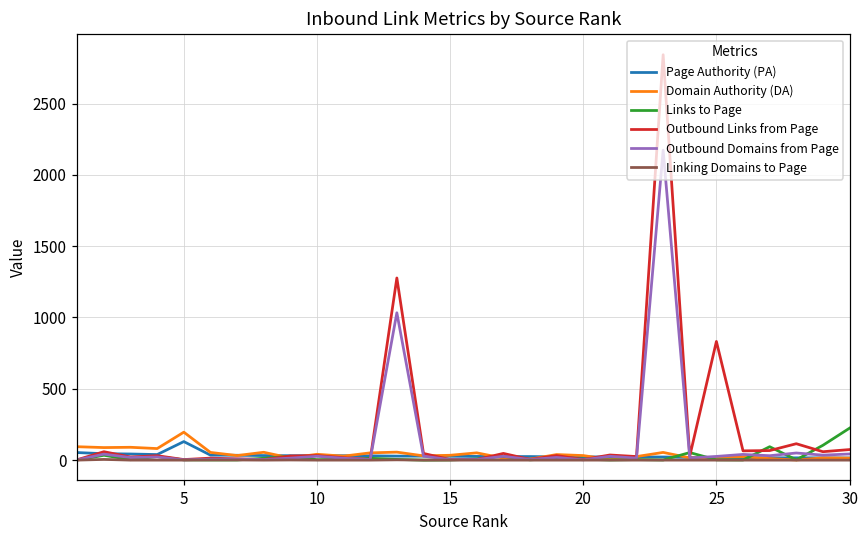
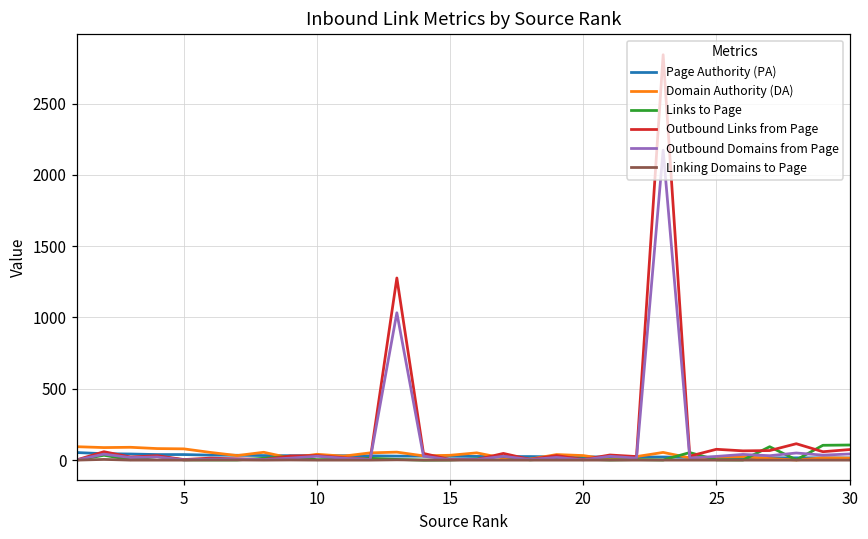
  {
    "Page Authority (PA)": {
-     "5": 130
+     "5": 40
    },
    "Domain Authority (DA)": {
-     "5": 200
+     "5": 80
    },
    "Links to Page": {
-     "30": 220
+     "30": 110
    },
    "Outbound Links from Page": {
-     "25": 830,
+     "25": 80,
      "30": 70
    },
    "Outbound Domains from Page": {
      "30": 40
    }
  }
